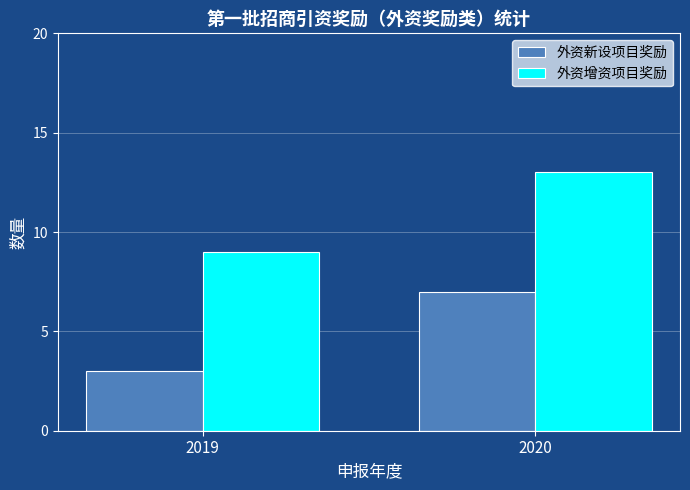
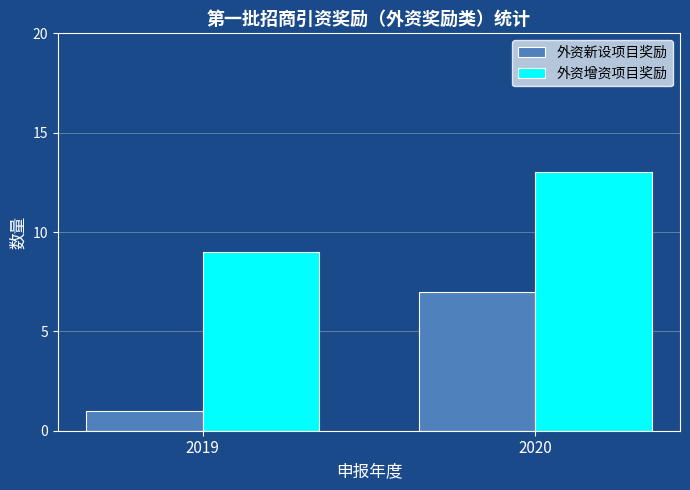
  {
    "外资新设项目奖励": {
-     "2019": 3,
+     "2019": 1,
      "2020": 7
    },
    "外资增资项目奖励": {
      "2019": 9,
      "2020": 13
    }
  }
